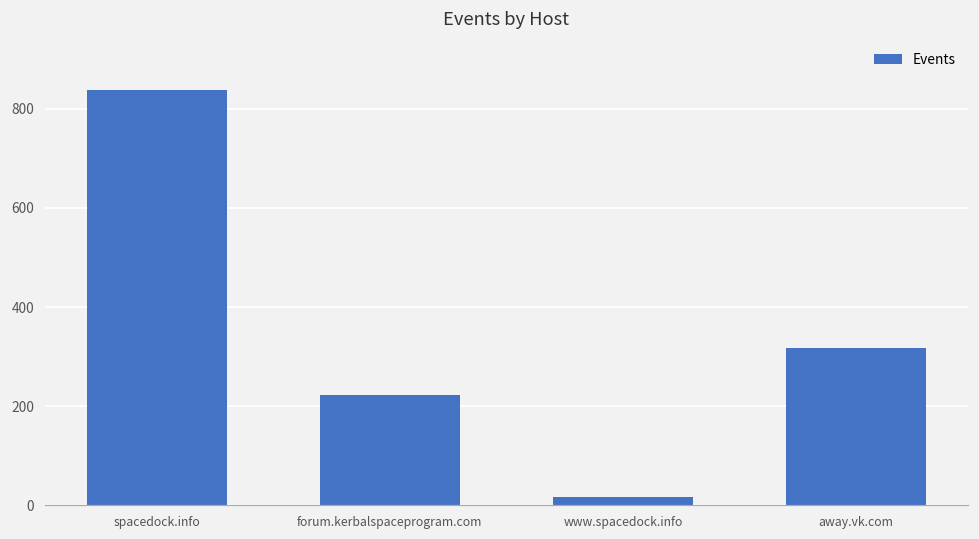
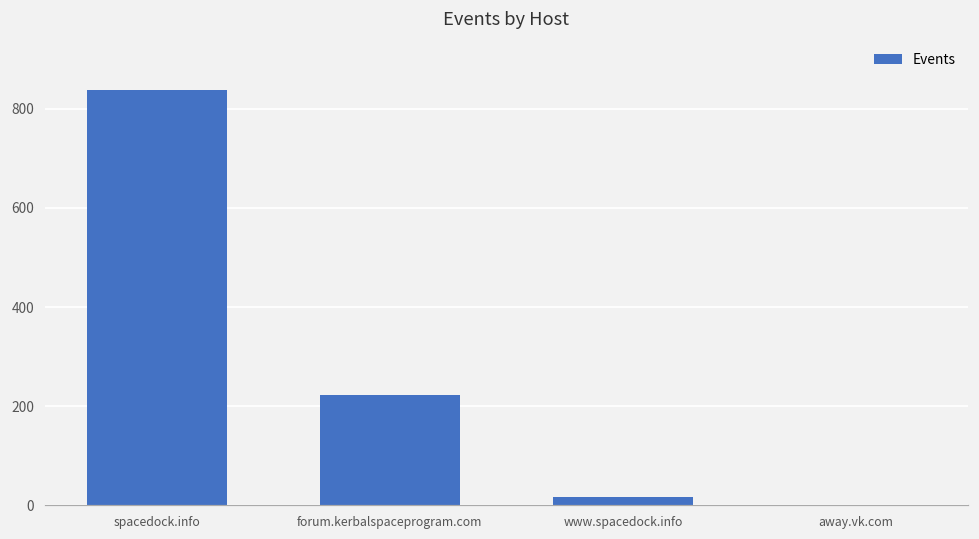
  {
    "spacedock.info": 840,
    "forum.kerbalspaceprogram.com": 220,
    "www.spacedock.info": 20,
-   "away.vk.com": 320
+   "away.vk.com": 0
  }
